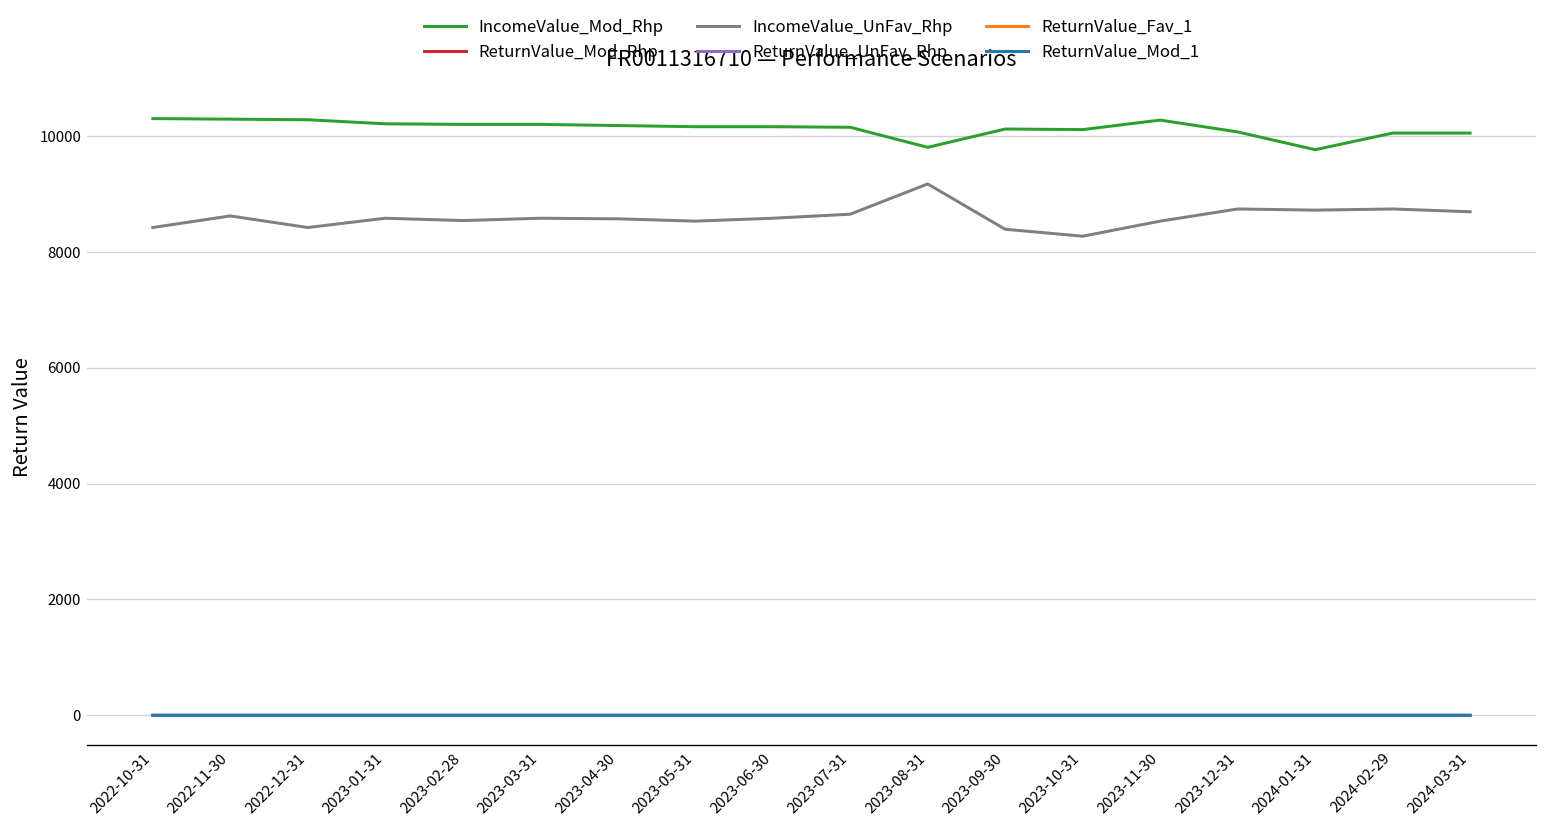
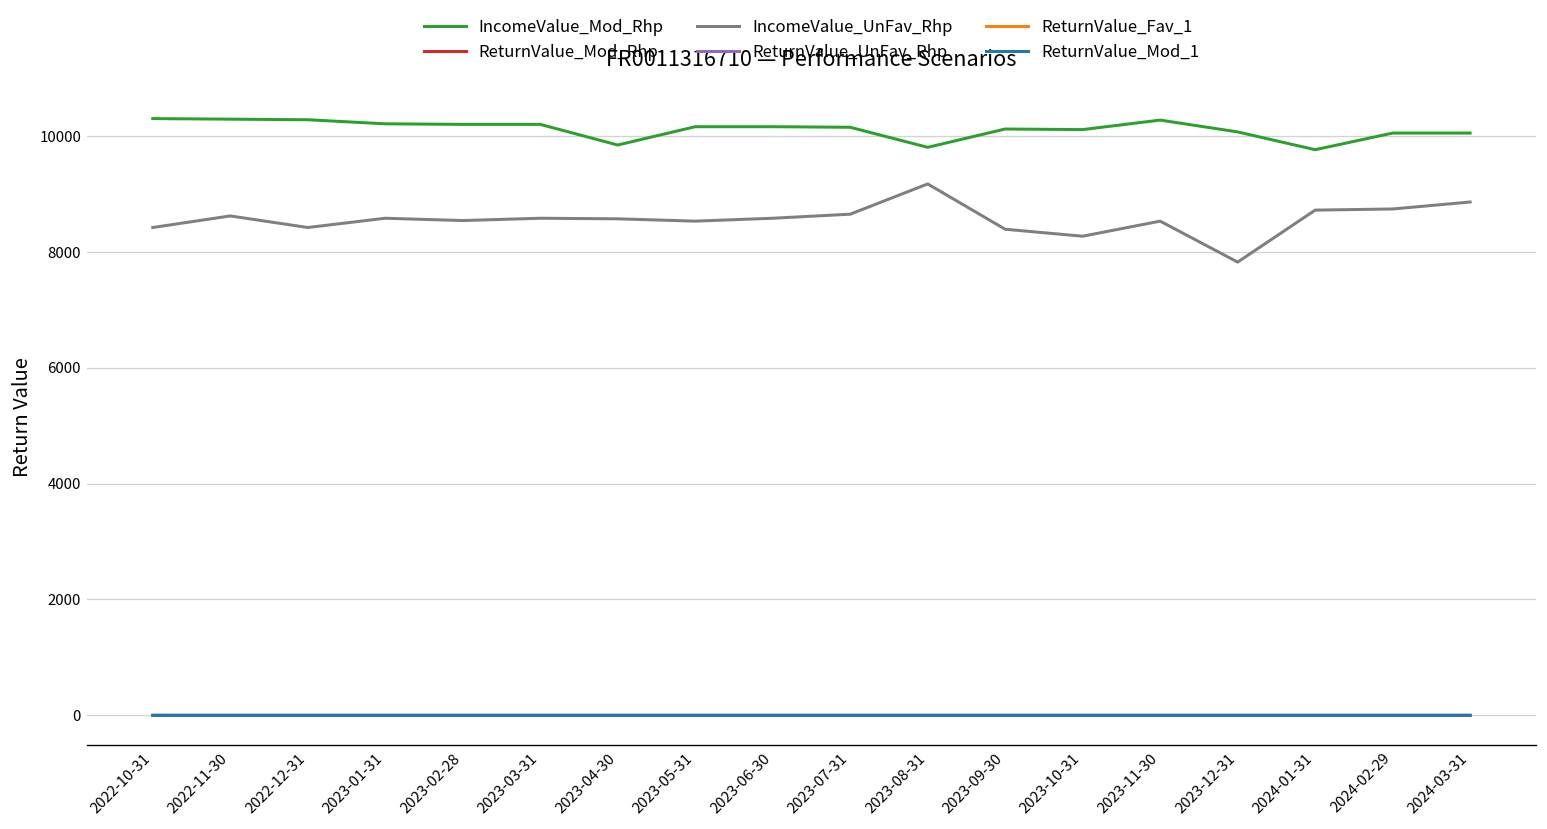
  {
    "IncomeValue_Mod_Rhp": {
      "2022-10-31": 10300,
      "2022-11-30": 10300,
      "2022-12-31": 10300,
      "2023-01-31": 10200,
      "2023-02-28": 10200,
      "2023-03-31": 10200,
-     "2023-04-30": 10200,
+     "2023-04-30": 9800,
      "2023-05-31": 10200,
      "2023-06-30": 10200,
      "2023-07-31": 10200,
      "2023-08-31": 9800,
      "2023-09-30": 10100,
      "2023-10-31": 10100,
      "2023-11-30": 10300,
      "2023-12-31": 10100,
      "2024-01-31": 9800,
      "2024-02-29": 10100,
      "2024-03-31": 10100
    },
    "ReturnValue_Mod_1": {
      "2022-10-31": 0,
      "2022-11-30": 0,
      "2022-12-31": 0,
      "2023-01-31": 0,
      "2023-02-28": 0,
      "2023-03-31": 0,
      "2023-04-30": 0,
      "2023-05-31": 0,
      "2023-06-30": 0,
      "2023-07-31": 0,
      "2023-08-31": 0,
      "2023-09-30": 0,
      "2023-10-31": 0,
      "2023-11-30": 0,
      "2023-12-31": 0,
      "2024-01-31": 0,
      "2024-02-29": 0,
      "2024-03-31": 0
    },
    "IncomeValue_UnFav_Rhp": {
      "2022-10-31": 8400,
      "2022-11-30": 8600,
      "2022-12-31": 8400,
      "2023-01-31": 8600,
      "2023-02-28": 8500,
      "2023-03-31": 8600,
      "2023-04-30": 8600,
      "2023-05-31": 8500,
      "2023-06-30": 8600,
      "2023-07-31": 8700,
      "2023-08-31": 9200,
      "2023-09-30": 8400,
      "2023-10-31": 8300,
      "2023-11-30": 8500,
-     "2023-12-31": 8700,
+     "2023-12-31": 7800,
      "2024-01-31": 8700,
      "2024-02-29": 8700,
-     "2024-03-31": 8700
+     "2024-03-31": 8900
    }
  }
